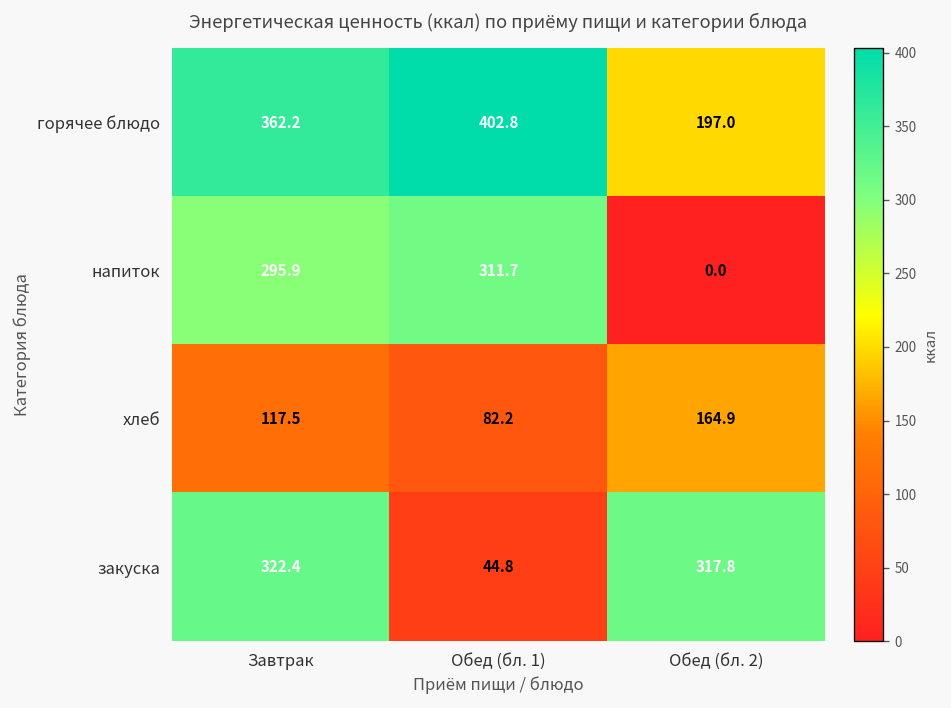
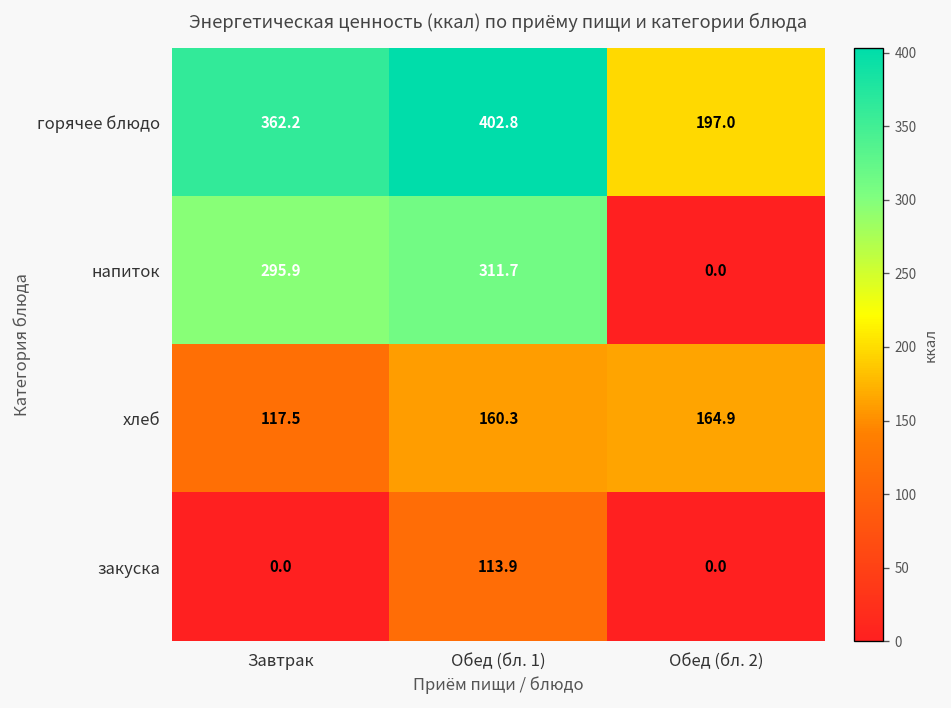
  {
    "горячее блюдо": {
      "Завтрак": 362.2,
      "Обед (бл. 1)": 402.8,
      "Обед (бл. 2)": 197.0
    },
    "напиток": {
      "Завтрак": 295.9,
      "Обед (бл. 1)": 311.7,
      "Обед (бл. 2)": 0.0
    },
    "хлеб": {
      "Завтрак": 117.5,
-     "Обед (бл. 1)": 82.2,
+     "Обед (бл. 1)": 160.3,
      "Обед (бл. 2)": 164.9
    },
    "закуска": {
-     "Завтрак": 322.4,
-     "Обед (бл. 1)": 44.8,
-     "Обед (бл. 2)": 317.8
+     "Завтрак": 0.0,
+     "Обед (бл. 1)": 113.9,
+     "Обед (бл. 2)": 0.0
    }
  }
